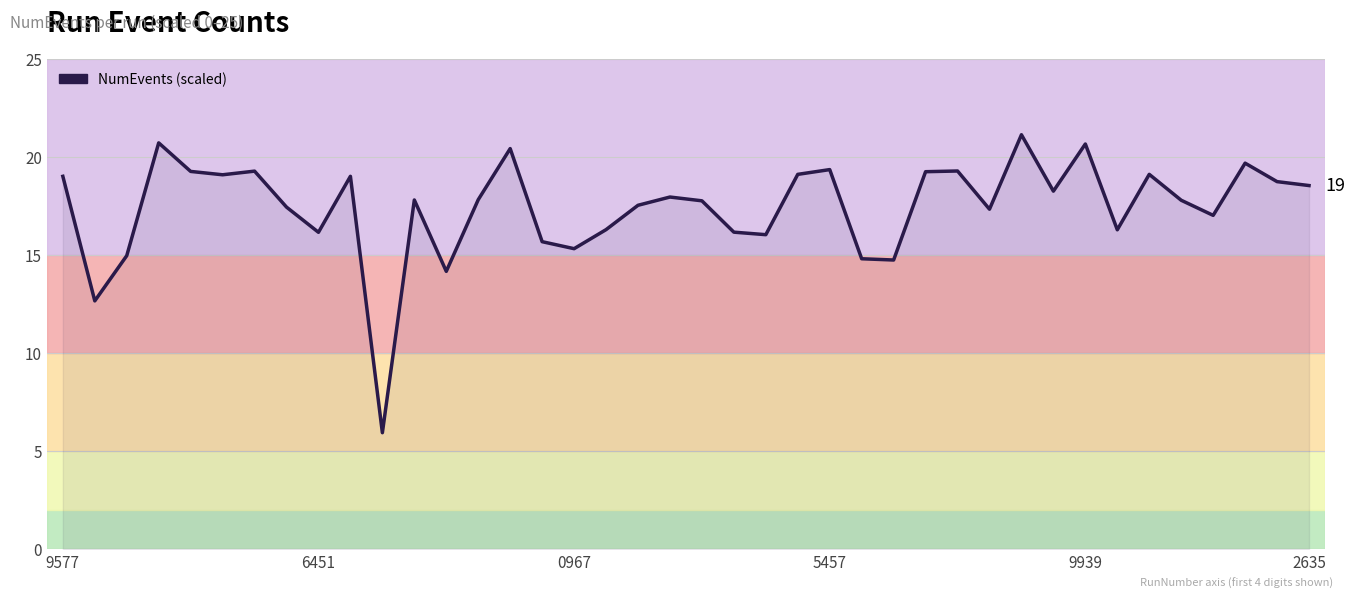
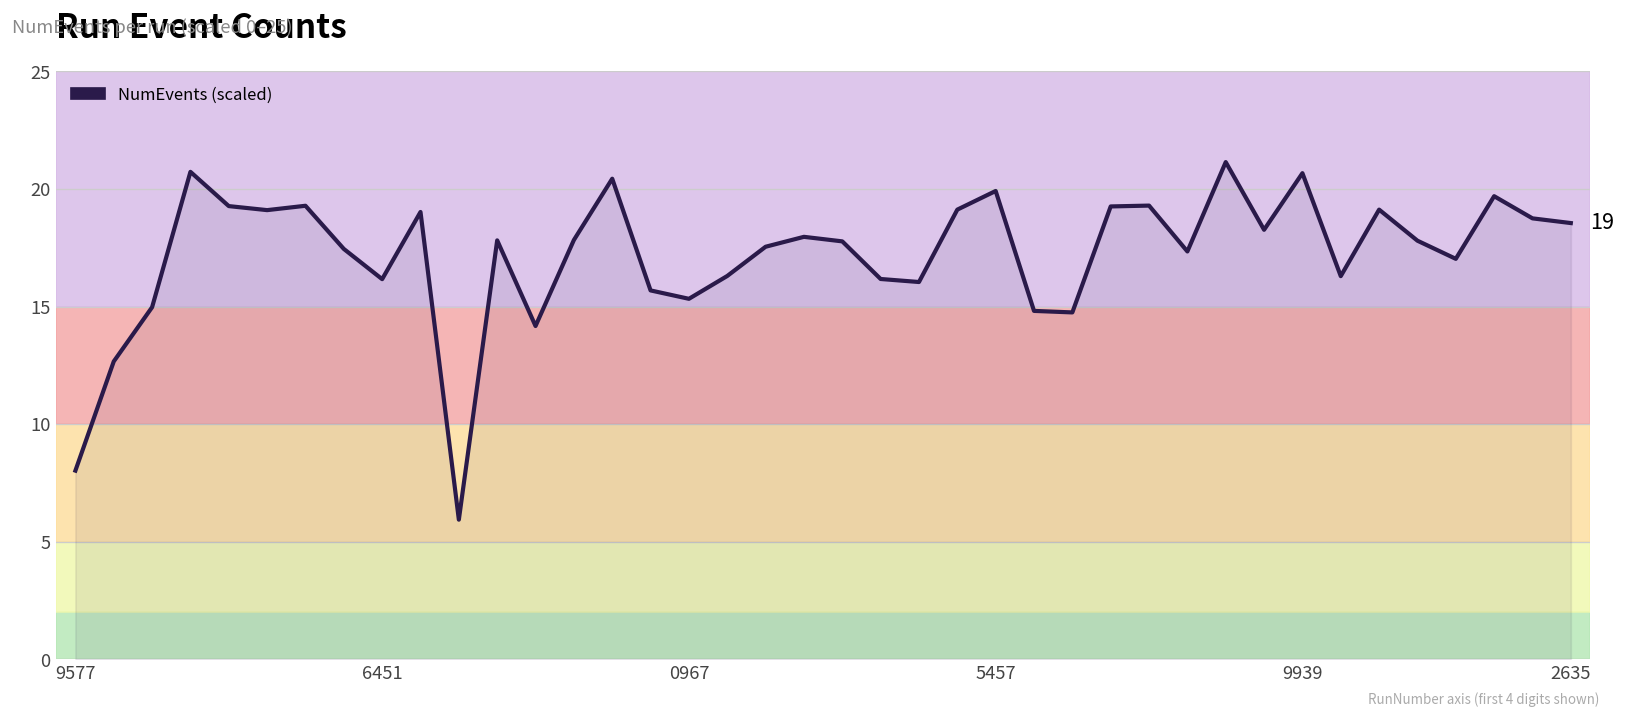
  {
-   "9577": 19.0,
+   "9577": 8.0,
    "6451": 16.2,
    "0967": 15.3,
-   "5457": 19.4,
+   "5457": 19.9,
    "9939": 20.7
  }
